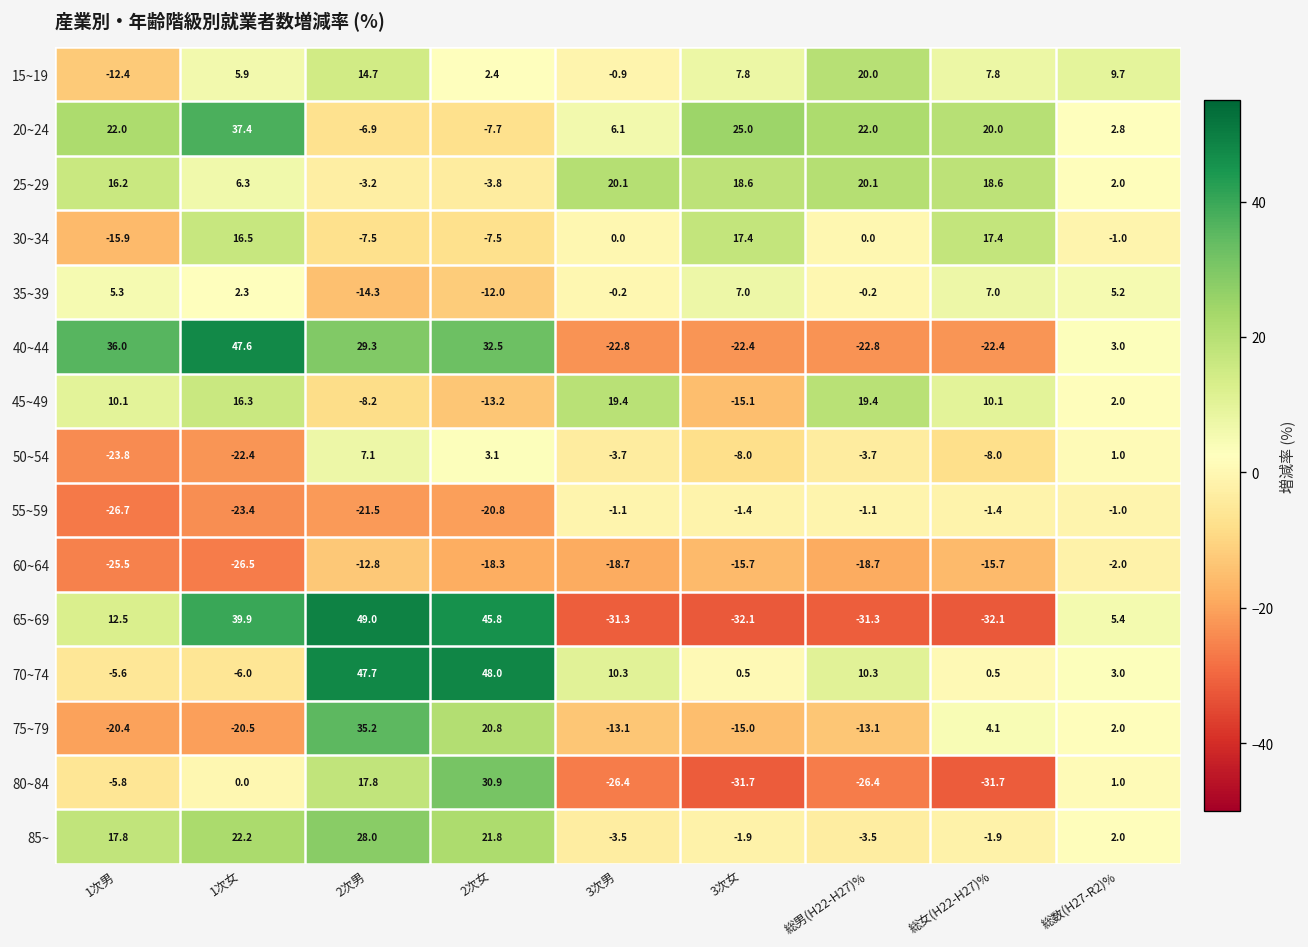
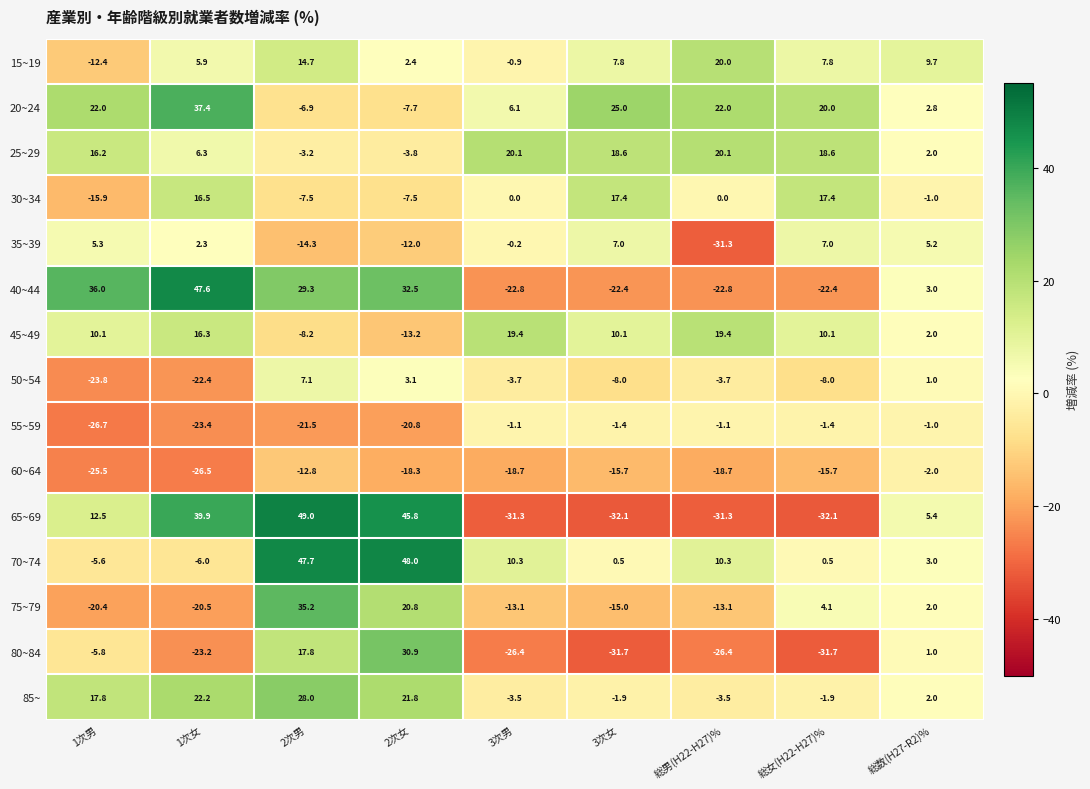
  {
    "15~19": {
      "1次男": -12.4,
      "1次女": 5.9,
      "2次男": 14.7,
      "2次女": 2.4,
      "3次男": -0.9,
      "3次女": 7.8,
      "総男(H22-H27)%": 20.0,
      "総女(H22-H27)%": 7.8,
      "総数(H27-R2)%": 9.7
    },
    "20~24": {
      "1次男": 22.0,
      "1次女": 37.4,
      "2次男": -6.9,
      "2次女": -7.7,
      "3次男": 6.1,
      "3次女": 25.0,
      "総男(H22-H27)%": 22.0,
      "総女(H22-H27)%": 20.0,
      "総数(H27-R2)%": 2.8
    },
    "25~29": {
      "1次男": 16.2,
      "1次女": 6.3,
      "2次男": -3.2,
      "2次女": -3.8,
      "3次男": 20.1,
      "3次女": 18.6,
      "総男(H22-H27)%": 20.1,
      "総女(H22-H27)%": 18.6,
      "総数(H27-R2)%": 2.0
    },
    "30~34": {
      "1次男": -15.9,
      "1次女": 16.5,
      "2次男": -7.5,
      "2次女": -7.5,
      "3次男": 0.0,
      "3次女": 17.4,
      "総男(H22-H27)%": 0.0,
      "総女(H22-H27)%": 17.4,
      "総数(H27-R2)%": -1.0
    },
    "35~39": {
      "1次男": 5.3,
      "1次女": 2.3,
      "2次男": -14.3,
      "2次女": -12.0,
      "3次男": -0.2,
      "3次女": 7.0,
-     "総男(H22-H27)%": -0.2,
+     "総男(H22-H27)%": -31.3,
      "総女(H22-H27)%": 7.0,
      "総数(H27-R2)%": 5.2
    },
    "40~44": {
      "1次男": 36.0,
      "1次女": 47.6,
      "2次男": 29.3,
      "2次女": 32.5,
      "3次男": -22.8,
      "3次女": -22.4,
      "総男(H22-H27)%": -22.8,
      "総女(H22-H27)%": -22.4,
      "総数(H27-R2)%": 3.0
    },
    "45~49": {
      "1次男": 10.1,
      "1次女": 16.3,
      "2次男": -8.2,
      "2次女": -13.2,
      "3次男": 19.4,
-     "3次女": -15.1,
+     "3次女": 10.1,
      "総男(H22-H27)%": 19.4,
      "総女(H22-H27)%": 10.1,
      "総数(H27-R2)%": 2.0
    },
    "50~54": {
      "1次男": -23.8,
      "1次女": -22.4,
      "2次男": 7.1,
      "2次女": 3.1,
      "3次男": -3.7,
      "3次女": -8.0,
      "総男(H22-H27)%": -3.7,
      "総女(H22-H27)%": -8.0,
      "総数(H27-R2)%": 1.0
    },
    "55~59": {
      "1次男": -26.7,
      "1次女": -23.4,
      "2次男": -21.5,
      "2次女": -20.8,
      "3次男": -1.1,
      "3次女": -1.4,
      "総男(H22-H27)%": -1.1,
      "総女(H22-H27)%": -1.4,
      "総数(H27-R2)%": -1.0
    },
    "60~64": {
      "1次男": -25.5,
      "1次女": -26.5,
      "2次男": -12.8,
      "2次女": -18.3,
      "3次男": -18.7,
      "3次女": -15.7,
      "総男(H22-H27)%": -18.7,
      "総女(H22-H27)%": -15.7,
      "総数(H27-R2)%": -2.0
    },
    "65~69": {
      "1次男": 12.5,
      "1次女": 39.9,
      "2次男": 49.0,
      "2次女": 45.8,
      "3次男": -31.3,
      "3次女": -32.1,
      "総男(H22-H27)%": -31.3,
      "総女(H22-H27)%": -32.1,
      "総数(H27-R2)%": 5.4
    },
    "70~74": {
      "1次男": -5.6,
      "1次女": -6.0,
      "2次男": 47.7,
      "2次女": 48.0,
      "3次男": 10.3,
      "3次女": 0.5,
      "総男(H22-H27)%": 10.3,
      "総女(H22-H27)%": 0.5,
      "総数(H27-R2)%": 3.0
    },
    "75~79": {
      "1次男": -20.4,
      "1次女": -20.5,
      "2次男": 35.2,
      "2次女": 20.8,
      "3次男": -13.1,
      "3次女": -15.0,
      "総男(H22-H27)%": -13.1,
      "総女(H22-H27)%": 4.1,
      "総数(H27-R2)%": 2.0
    },
    "80~84": {
      "1次男": -5.8,
-     "1次女": 0.0,
+     "1次女": -23.2,
      "2次男": 17.8,
      "2次女": 30.9,
      "3次男": -26.4,
      "3次女": -31.7,
      "総男(H22-H27)%": -26.4,
      "総女(H22-H27)%": -31.7,
      "総数(H27-R2)%": 1.0
    },
    "85~": {
      "1次男": 17.8,
      "1次女": 22.2,
      "2次男": 28.0,
      "2次女": 21.8,
      "3次男": -3.5,
      "3次女": -1.9,
      "総男(H22-H27)%": -3.5,
      "総女(H22-H27)%": -1.9,
      "総数(H27-R2)%": 2.0
    }
  }
